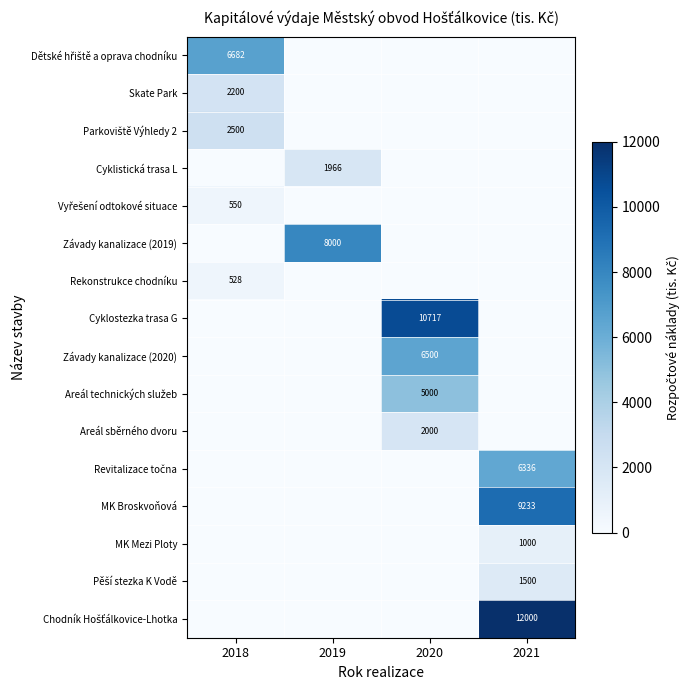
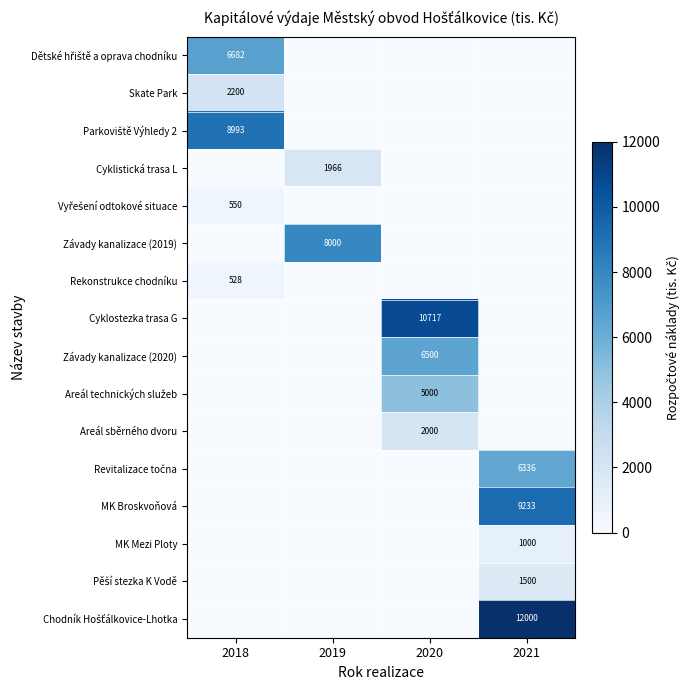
  {
    "Dětské hřiště a oprava chodníku": {
      "2018": 6682
    },
    "Skate Park": {
      "2018": 2200
    },
    "Parkoviště Výhledy 2": {
-     "2018": 2500
+     "2018": 8993
    },
    "Cyklistická trasa L": {
      "2019": 1966
    },
    "Vyřešení odtokové situace": {
      "2018": 550
    },
    "Závady kanalizace (2019)": {
      "2019": 8000
    },
    "Rekonstrukce chodníku": {
      "2018": 528
    },
    "Cyklostezka trasa G": {
      "2020": 10717
    },
    "Závady kanalizace (2020)": {
      "2020": 6500
    },
    "Areál technických služeb": {
      "2020": 5000
    },
    "Areál sběrného dvoru": {
      "2020": 2000
    },
    "Revitalizace točna": {
      "2021": 6336
    },
    "MK Broskvoňová": {
      "2021": 9233
    },
    "MK Mezi Ploty": {
      "2021": 1000
    },
    "Pěší stezka K Vodě": {
      "2021": 1500
    },
    "Chodník Hošťálkovice-Lhotka": {
      "2021": 12000
    }
  }
